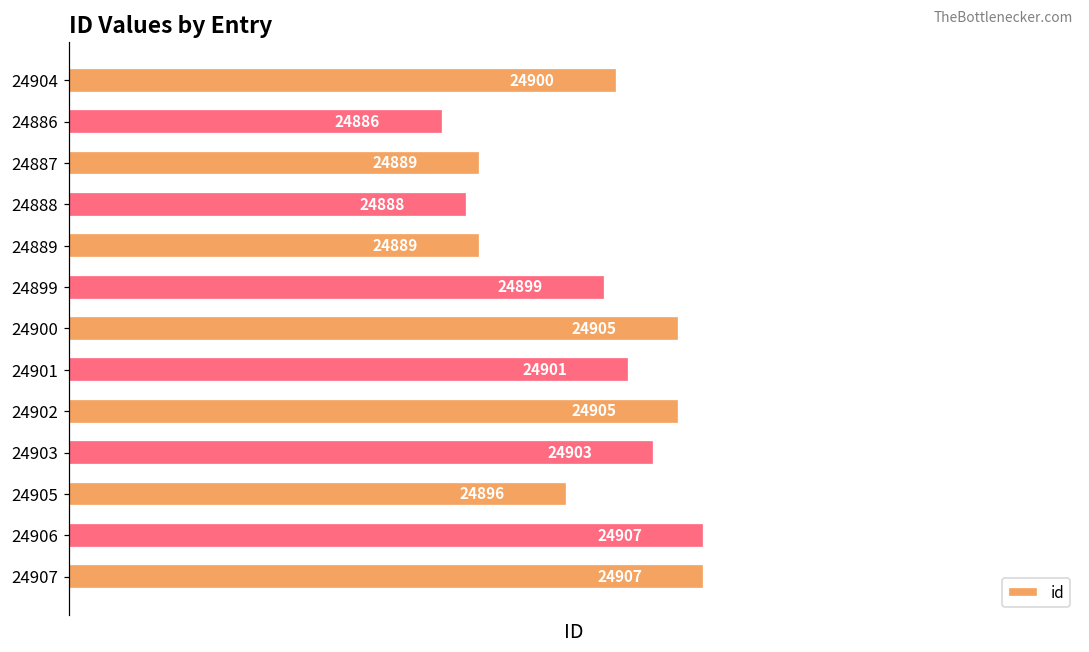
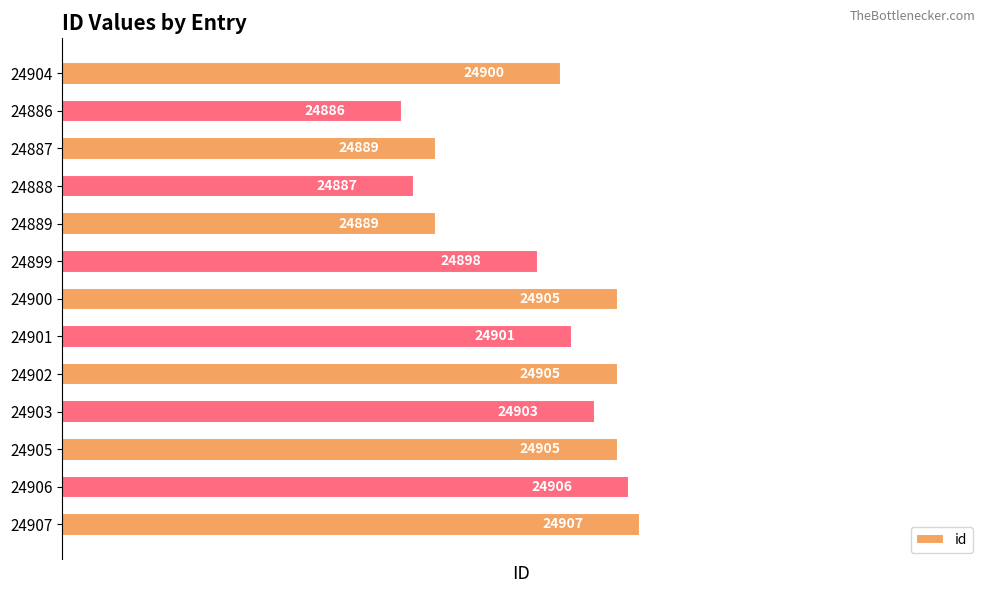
  {
    "24904": 24900,
    "24886": 24886,
    "24887": 24889,
-   "24888": 24888,
+   "24888": 24887,
    "24889": 24889,
-   "24899": 24899,
+   "24899": 24898,
    "24900": 24905,
    "24901": 24901,
    "24902": 24905,
    "24903": 24903,
-   "24905": 24896,
-   "24906": 24907,
+   "24905": 24905,
+   "24906": 24906,
    "24907": 24907
  }
